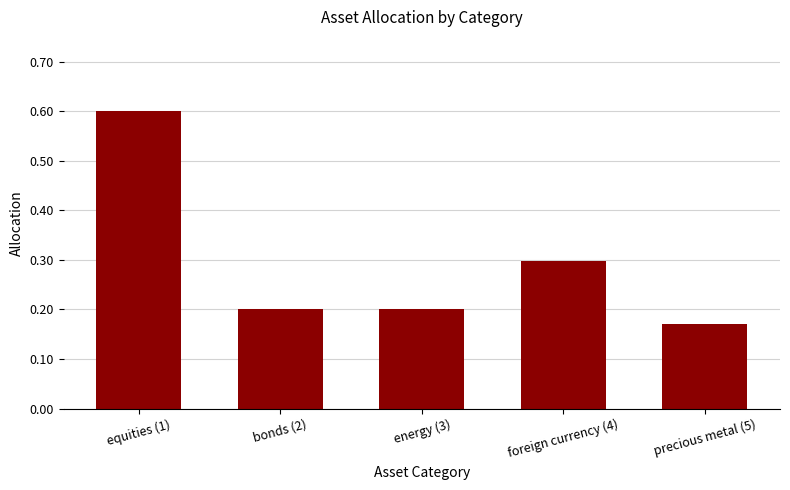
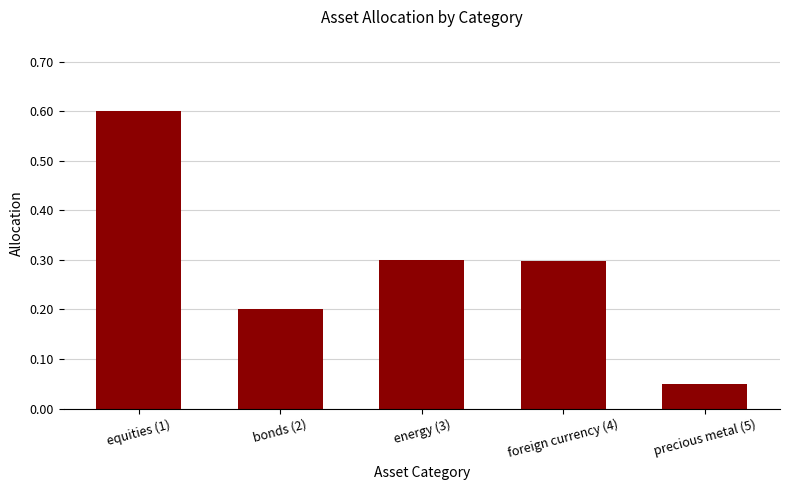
  {
    "equities (1)": 0.60,
    "bonds (2)": 0.20,
-   "energy (3)": 0.2,
+   "energy (3)": 0.3,
    "foreign currency (4)": 0.30,
-   "precious metal (5)": 0.17
+   "precious metal (5)": 0.05
  }
